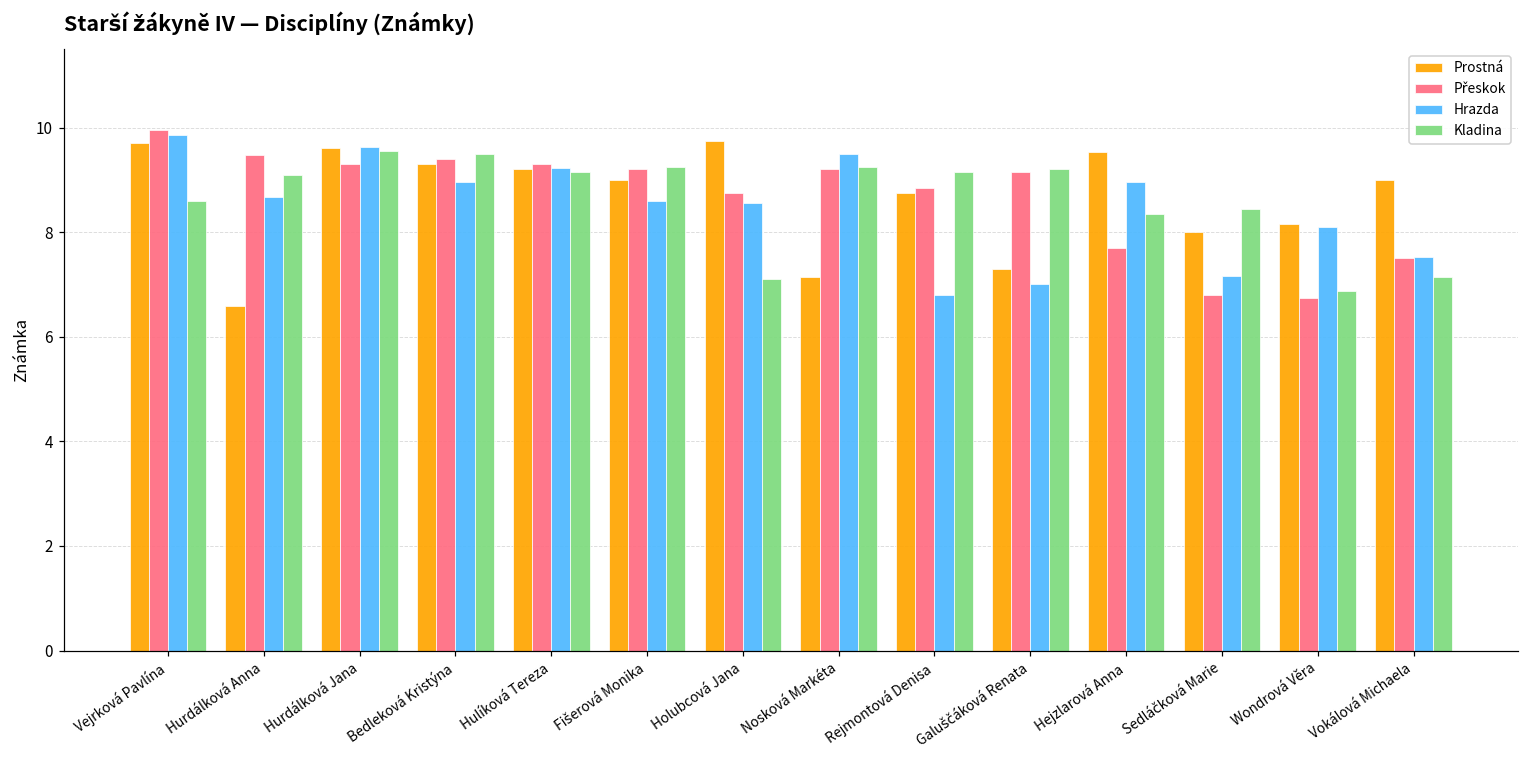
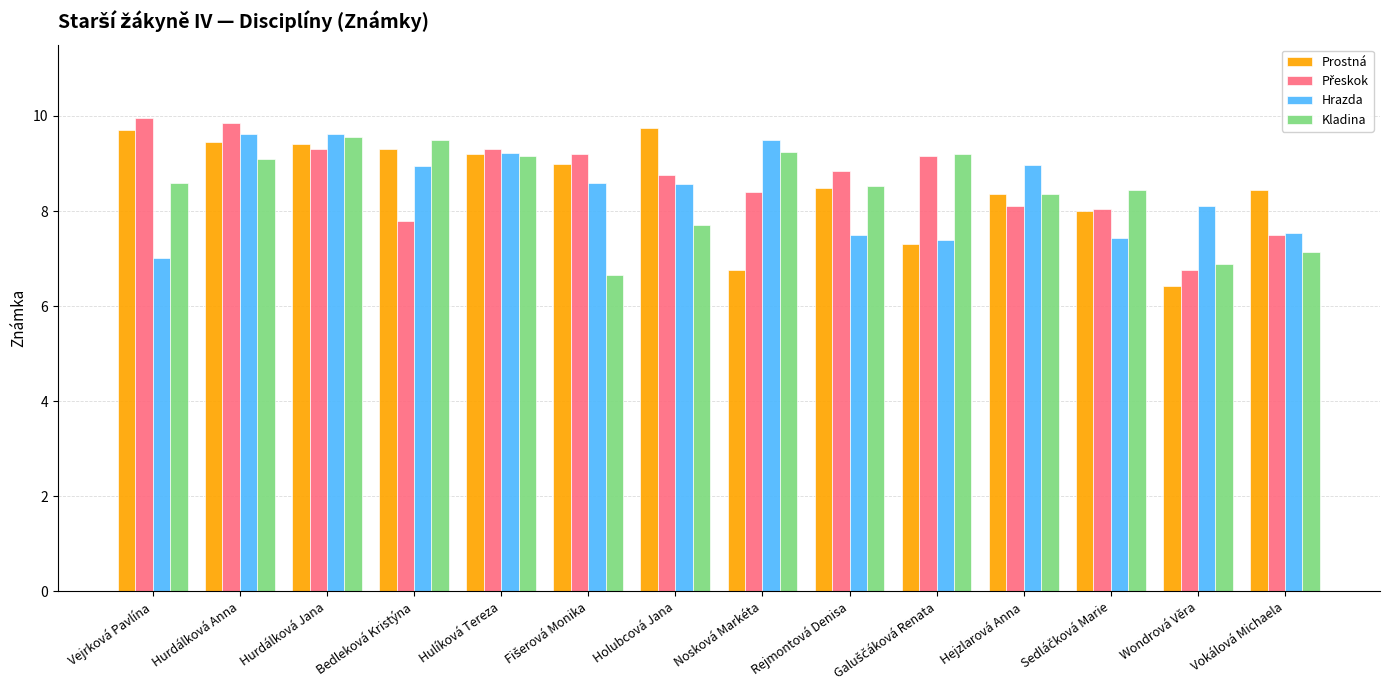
  {
    "Prostná": {
      "Vejrková Pavlína": 9.7,
-     "Hurdálková Anna": 6.6,
-     "Hurdálková Jana": 9.6,
+     "Hurdálková Anna": 9.5,
+     "Hurdálková Jana": 9.4,
      "Bedleková Kristýna": 9.3,
      "Hulíková Tereza": 9.2,
      "Fišerová Monika": 9.0,
      "Holubcová Jana": 9.7,
-     "Nosková Markéta": 7.2,
-     "Rejmontová Denisa": 8.8,
+     "Nosková Markéta": 6.8,
+     "Rejmontová Denisa": 8.5,
      "Galuščáková Renata": 7.3,
-     "Hejzlarová Anna": 9.5,
+     "Hejzlarová Anna": 8.4,
      "Sedláčková Marie": 8.0,
-     "Wondrová Věra": 8.2,
-     "Vokálová Michaela": 9.0
+     "Wondrová Věra": 6.4,
+     "Vokálová Michaela": 8.5
    },
    "Přeskok": {
      "Vejrková Pavlína": 10.0,
-     "Hurdálková Anna": 9.5,
+     "Hurdálková Anna": 9.9,
      "Hurdálková Jana": 9.3,
-     "Bedleková Kristýna": 9.4,
+     "Bedleková Kristýna": 7.8,
      "Hulíková Tereza": 9.3,
      "Fišerová Monika": 9.2,
      "Holubcová Jana": 8.8,
-     "Nosková Markéta": 9.2,
+     "Nosková Markéta": 8.4,
      "Rejmontová Denisa": 8.9,
      "Galuščáková Renata": 9.2,
-     "Hejzlarová Anna": 7.7,
-     "Sedláčková Marie": 6.8,
+     "Hejzlarová Anna": 8.1,
+     "Sedláčková Marie": 8.1,
      "Wondrová Věra": 6.8,
      "Vokálová Michaela": 7.5
    },
    "Hrazda": {
-     "Vejrková Pavlína": 9.9,
-     "Hurdálková Anna": 8.7,
+     "Vejrková Pavlína": 7.0,
+     "Hurdálková Anna": 9.6,
      "Hurdálková Jana": 9.6,
      "Bedleková Kristýna": 9.0,
      "Hulíková Tereza": 9.2,
      "Fišerová Monika": 8.6,
      "Holubcová Jana": 8.6,
      "Nosková Markéta": 9.5,
-     "Rejmontová Denisa": 6.8,
-     "Galuščáková Renata": 7.0,
+     "Rejmontová Denisa": 7.5,
+     "Galuščáková Renata": 7.4,
      "Hejzlarová Anna": 9.0,
-     "Sedláčková Marie": 7.2,
+     "Sedláčková Marie": 7.4,
      "Wondrová Věra": 8.1,
      "Vokálová Michaela": 7.5
    },
    "Kladina": {
      "Vejrková Pavlína": 8.6,
      "Hurdálková Anna": 9.1,
      "Hurdálková Jana": 9.6,
      "Bedleková Kristýna": 9.5,
      "Hulíková Tereza": 9.2,
-     "Fišerová Monika": 9.3,
-     "Holubcová Jana": 7.1,
+     "Fišerová Monika": 6.7,
+     "Holubcová Jana": 7.7,
      "Nosková Markéta": 9.2,
-     "Rejmontová Denisa": 9.2,
+     "Rejmontová Denisa": 8.5,
      "Galuščáková Renata": 9.2,
      "Hejzlarová Anna": 8.4,
      "Sedláčková Marie": 8.5,
      "Wondrová Věra": 6.9,
      "Vokálová Michaela": 7.1
    }
  }
